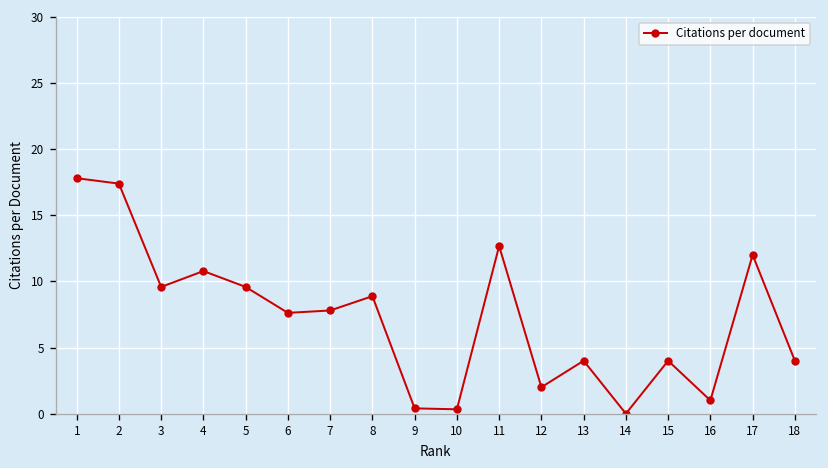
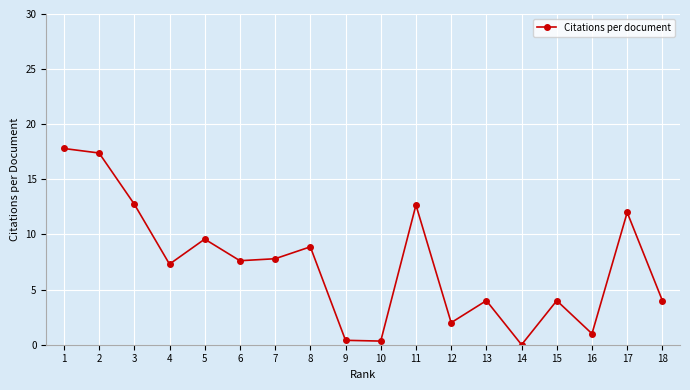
  {
    "1": 17.8,
    "2": 17.4,
-   "3": 9.6,
-   "4": 10.8,
+   "3": 12.8,
+   "4": 7.3,
    "5": 9.6,
    "6": 7.6,
    "7": 7.8,
    "8": 8.9,
    "9": 0.4,
    "10": 0.3,
    "11": 12.7,
    "12": 2.0,
    "13": 4.0,
    "14": 0.0,
    "15": 4.0,
    "16": 1.0,
    "17": 12.0,
    "18": 4.0
  }
